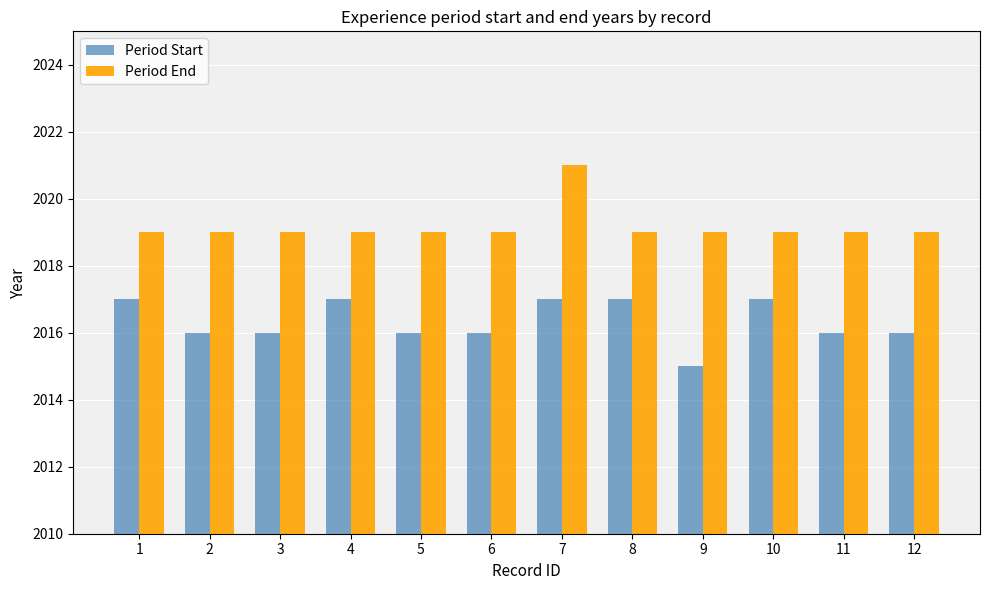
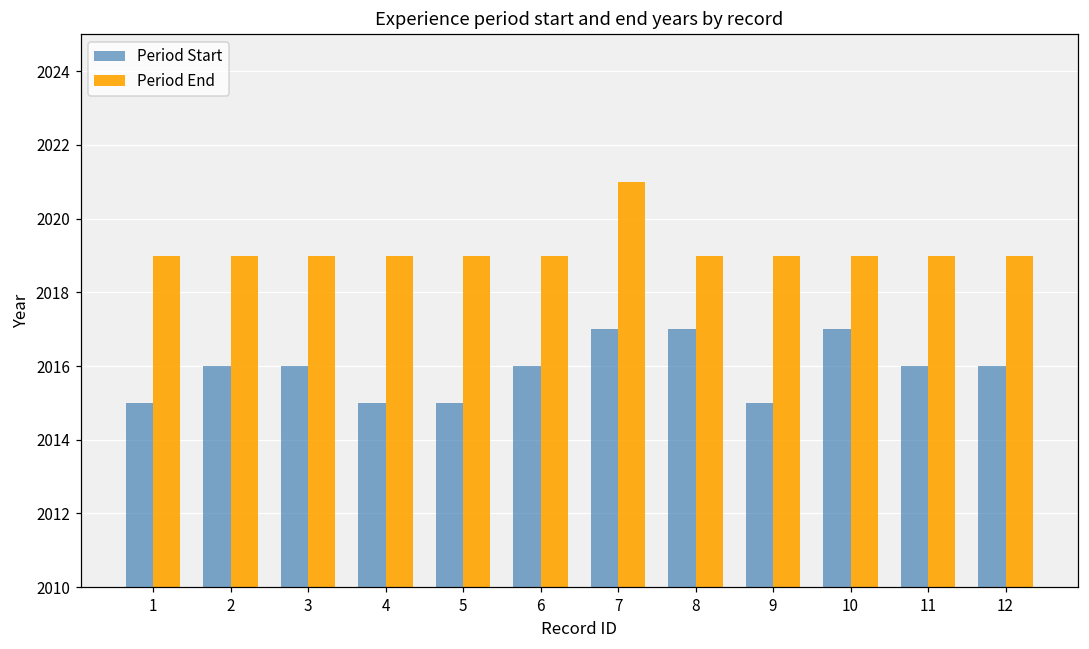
  {
    "Period Start": {
-     "1": 2017,
+     "1": 2015,
      "2": 2016,
      "3": 2016,
-     "4": 2017,
-     "5": 2016,
+     "4": 2015,
+     "5": 2015,
      "6": 2016,
      "7": 2017,
      "8": 2017,
      "9": 2015,
      "10": 2017,
      "11": 2016,
      "12": 2016
    },
    "Period End": {
      "1": 2019,
      "2": 2019,
      "3": 2019,
      "4": 2019,
      "5": 2019,
      "6": 2019,
      "7": 2021,
      "8": 2019,
      "9": 2019,
      "10": 2019,
      "11": 2019,
      "12": 2019
    }
  }
